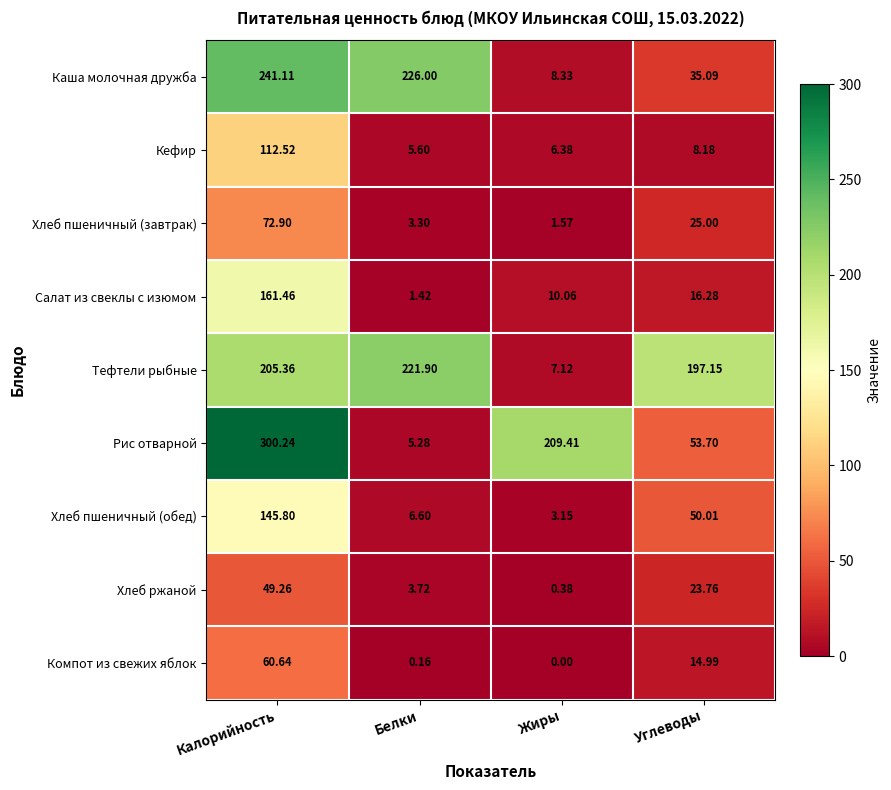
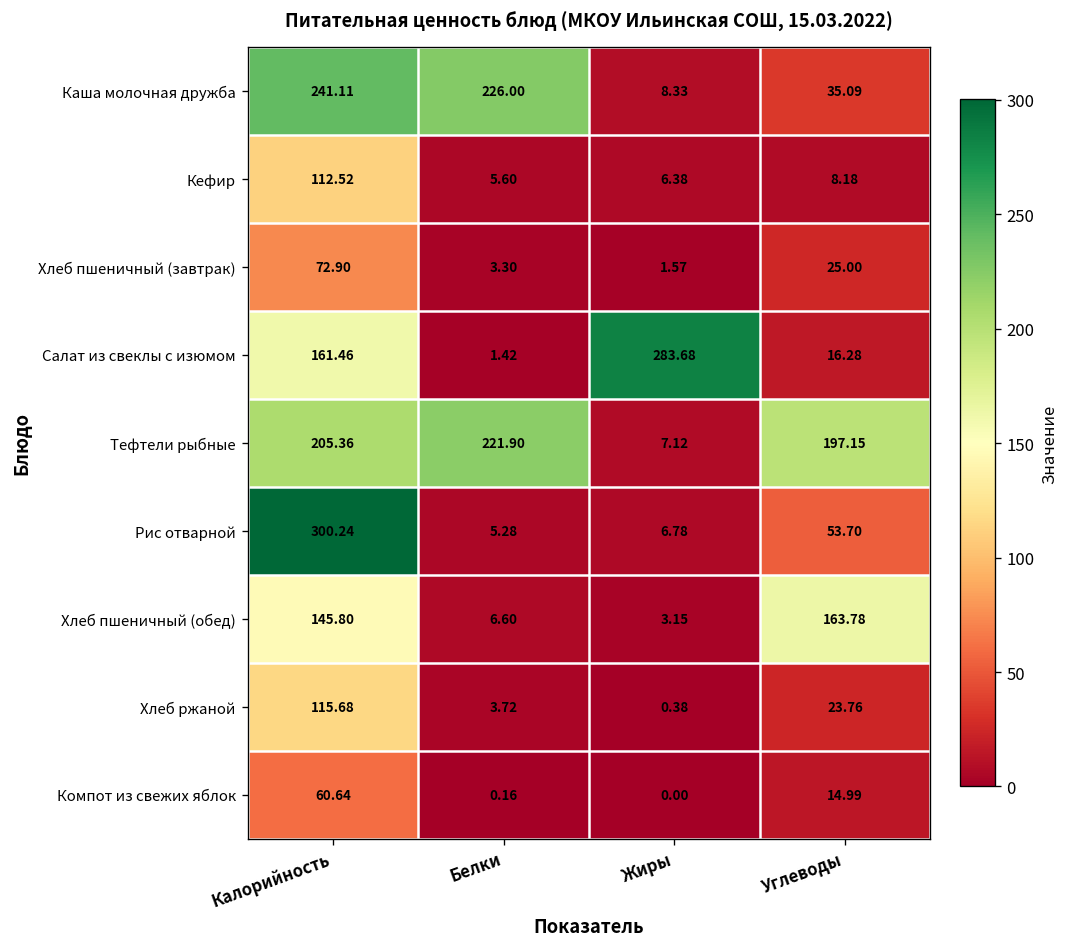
  {
    "Каша молочная дружба": {
      "Калорийность": 241.11,
      "Белки": 226.00,
      "Жиры": 8.33,
      "Углеводы": 35.09
    },
    "Кефир": {
      "Калорийность": 112.52,
      "Белки": 5.60,
      "Жиры": 6.38,
      "Углеводы": 8.18
    },
    "Хлеб пшеничный (завтрак)": {
      "Калорийность": 72.90,
      "Белки": 3.30,
      "Жиры": 1.57,
      "Углеводы": 25.00
    },
    "Салат из свеклы с изюмом": {
      "Калорийность": 161.46,
      "Белки": 1.42,
-     "Жиры": 10.06,
+     "Жиры": 283.68,
      "Углеводы": 16.28
    },
    "Тефтели рыбные": {
      "Калорийность": 205.36,
      "Белки": 221.90,
      "Жиры": 7.12,
      "Углеводы": 197.15
    },
    "Рис отварной": {
      "Калорийность": 300.24,
      "Белки": 5.28,
-     "Жиры": 209.41,
+     "Жиры": 6.78,
      "Углеводы": 53.70
    },
    "Хлеб пшеничный (обед)": {
      "Калорийность": 145.80,
      "Белки": 6.60,
      "Жиры": 3.15,
-     "Углеводы": 50.01
+     "Углеводы": 163.78
    },
    "Хлеб ржаной": {
-     "Калорийность": 49.26,
+     "Калорийность": 115.68,
      "Белки": 3.72,
      "Жиры": 0.38,
      "Углеводы": 23.76
    },
    "Компот из свежих яблок": {
      "Калорийность": 60.64,
      "Белки": 0.16,
      "Жиры": 0.00,
      "Углеводы": 14.99
    }
  }
